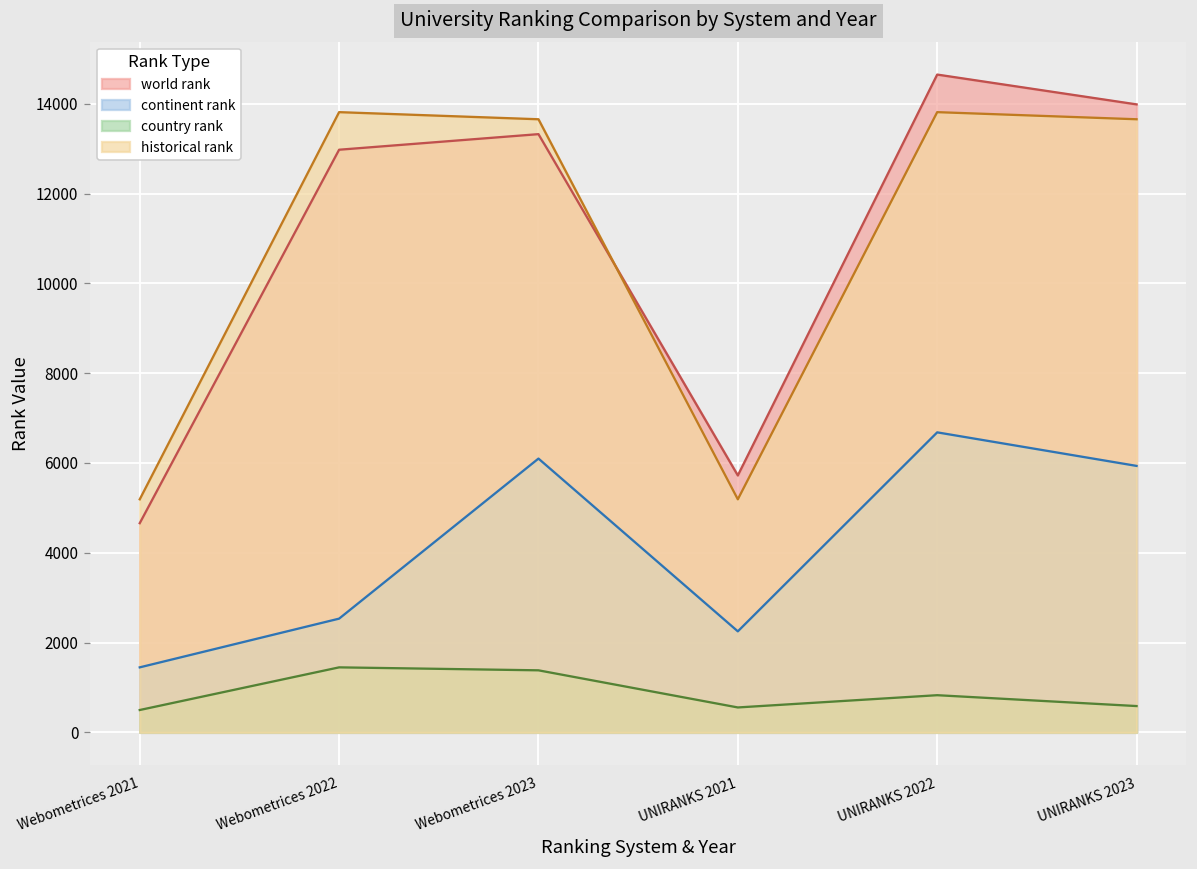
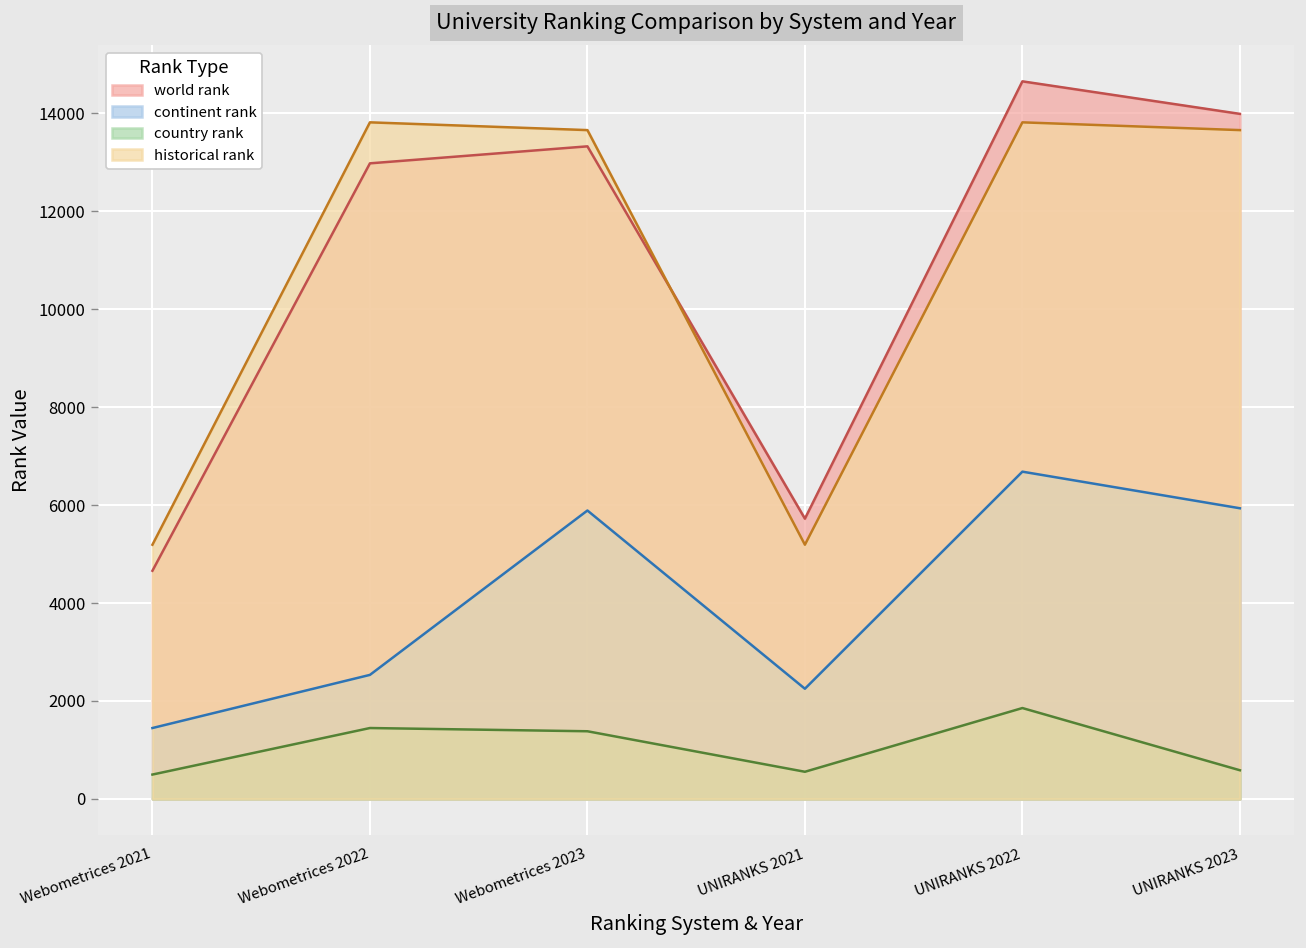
  {
    "continent rank": {
      "Webometrices 2021": 1400,
      "Webometrices 2022": 2500,
-     "Webometrices 2023": 6100,
+     "Webometrices 2023": 5900,
      "UNIRANKS 2021": 2300,
      "UNIRANKS 2022": 6700,
      "UNIRANKS 2023": 5900
    },
    "country rank": {
      "Webometrices 2021": 500,
      "Webometrices 2022": 1400,
      "Webometrices 2023": 1400,
      "UNIRANKS 2021": 600,
-     "UNIRANKS 2022": 800,
+     "UNIRANKS 2022": 1900,
      "UNIRANKS 2023": 600
    }
  }
